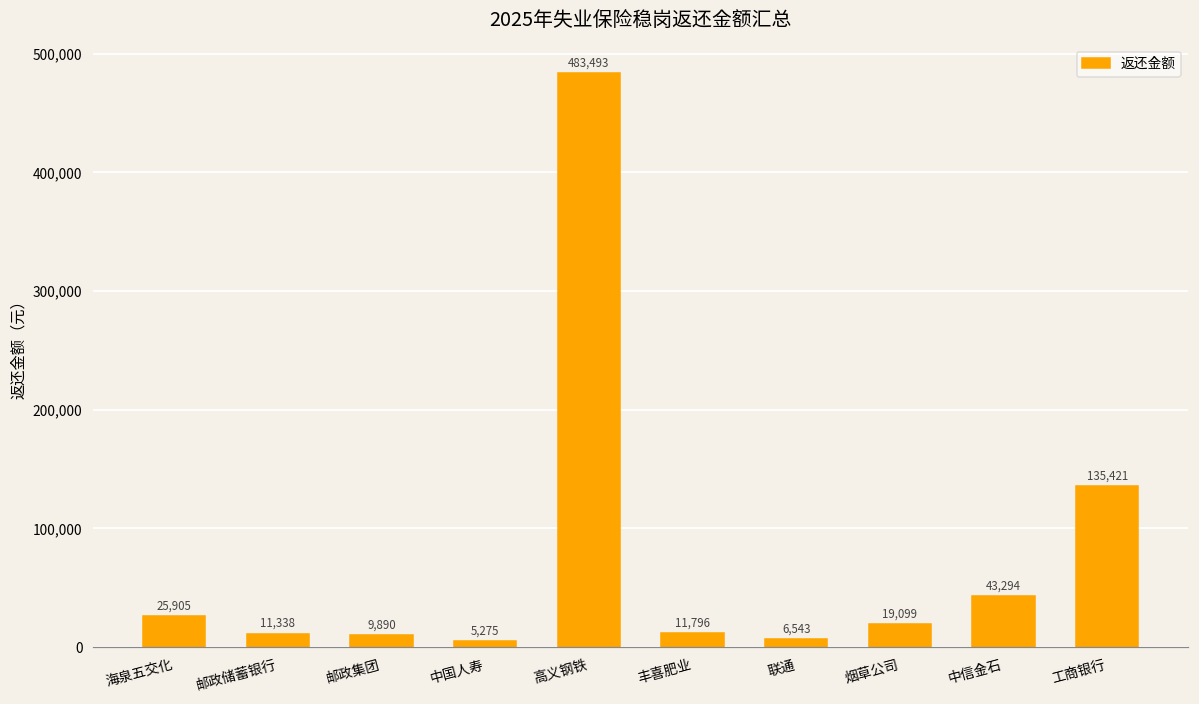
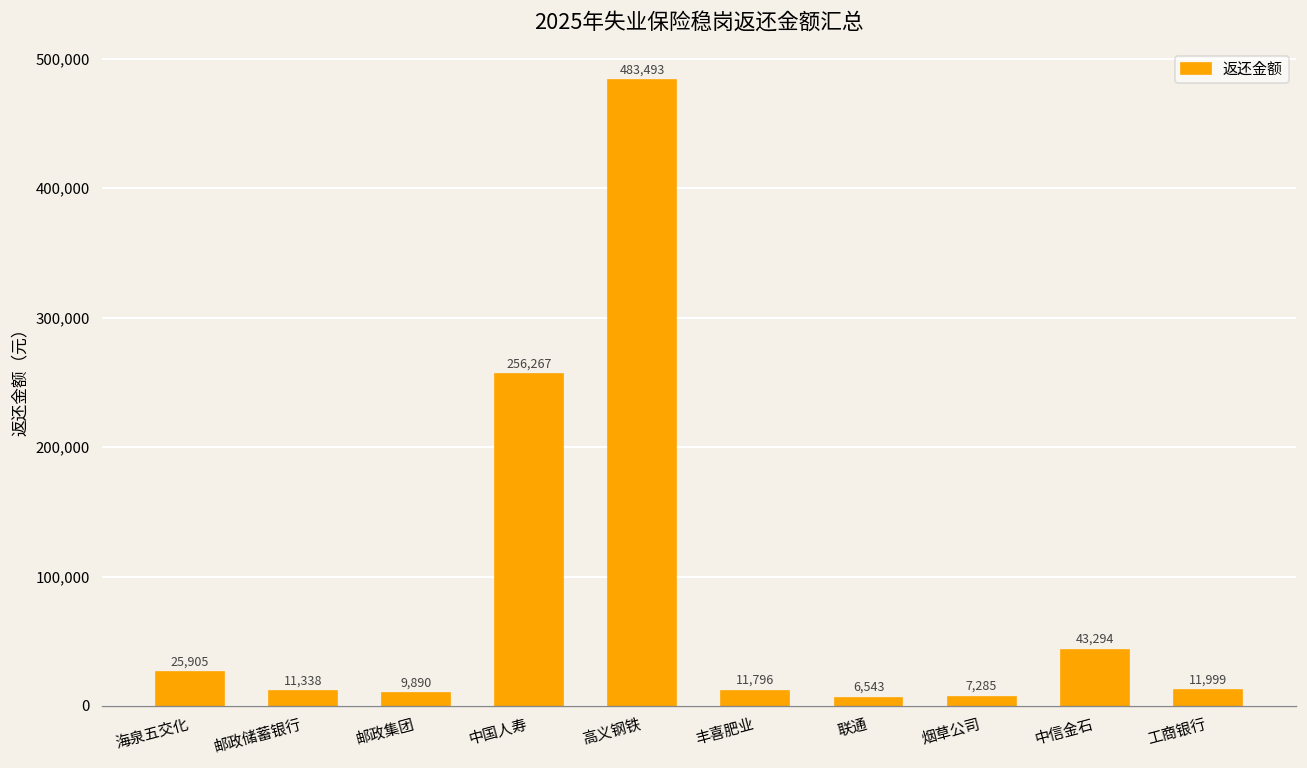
  {
    "海泉五交化": "25,905",
    "邮政储蓄银行": "11,338",
    "邮政集团": "9,890",
-   "中国人寿": "5,275",
+   "中国人寿": "256,267",
    "高义钢铁": "483,493",
    "丰喜肥业": "11,796",
    "联通": "6,543",
-   "烟草公司": "19,099",
+   "烟草公司": "7,285",
    "中信金石": "43,294",
-   "工商银行": "135,421"
+   "工商银行": "11,999"
  }
